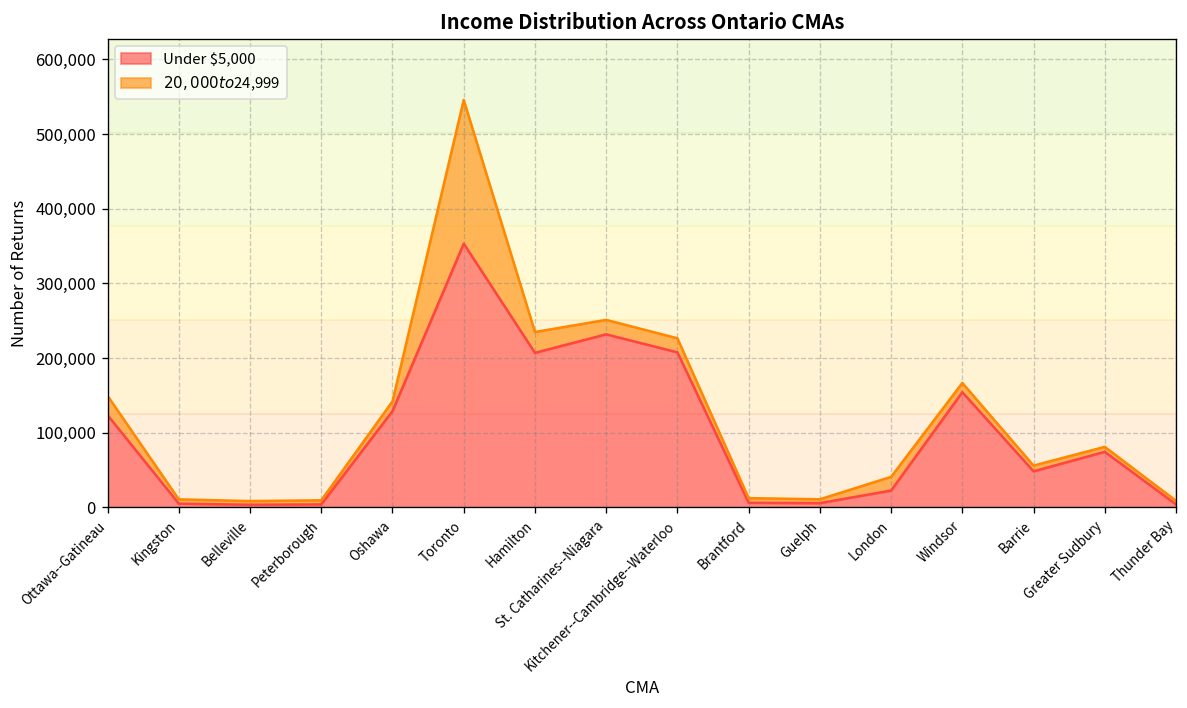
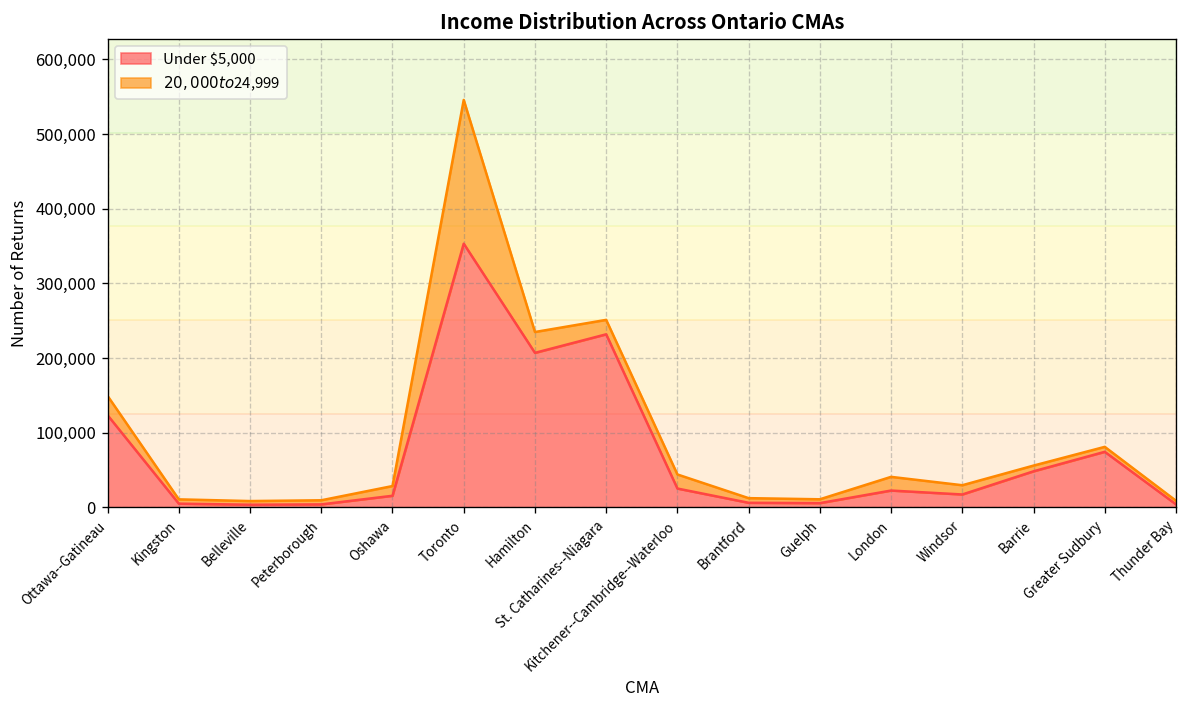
  {
    "Under $5,000": {
      "Ottawa--Gatineau": "120,000",
      "Kingston": "10,000",
      "Belleville": "0",
      "Peterborough": "0",
-     "Oshawa": "130,000",
+     "Oshawa": "20,000",
      "Toronto": "350,000",
      "Hamilton": "210,000",
      "St. Catharines--Niagara": "230,000",
-     "Kitchener--Cambridge--Waterloo": "210,000",
+     "Kitchener--Cambridge--Waterloo": "30,000",
      "Brantford": "10,000",
      "Guelph": "10,000",
      "London": "20,000",
-     "Windsor": "150,000",
+     "Windsor": "20,000",
      "Barrie": "50,000",
      "Greater Sudbury": "70,000",
      "Thunder Bay": "0"
    }
  }
